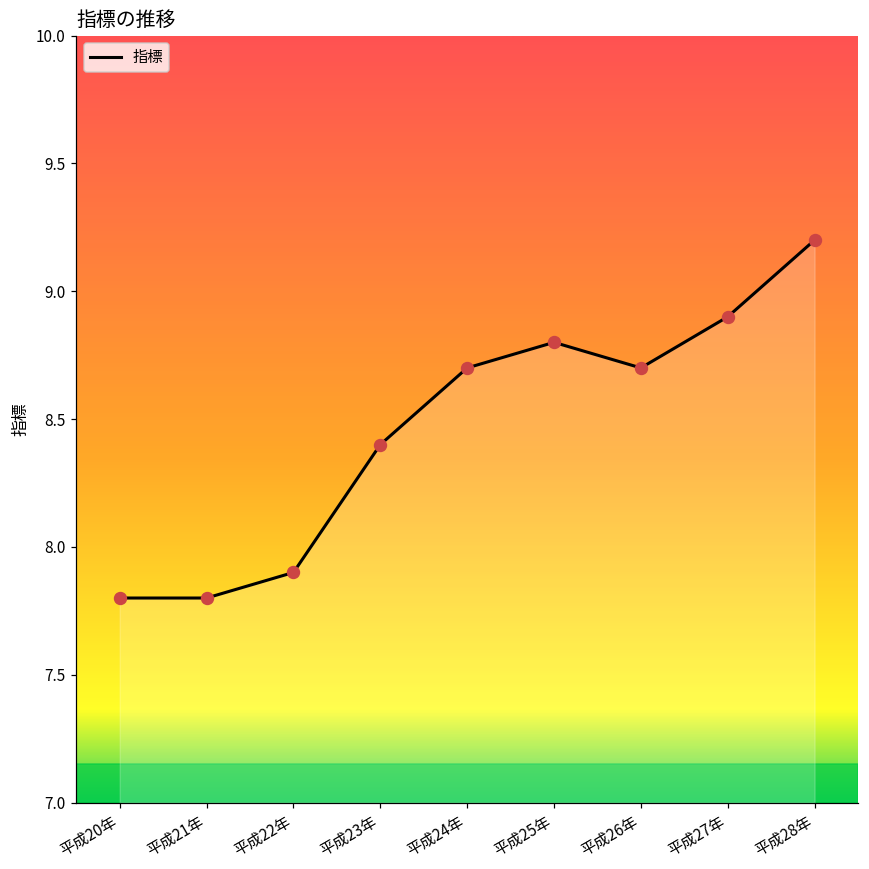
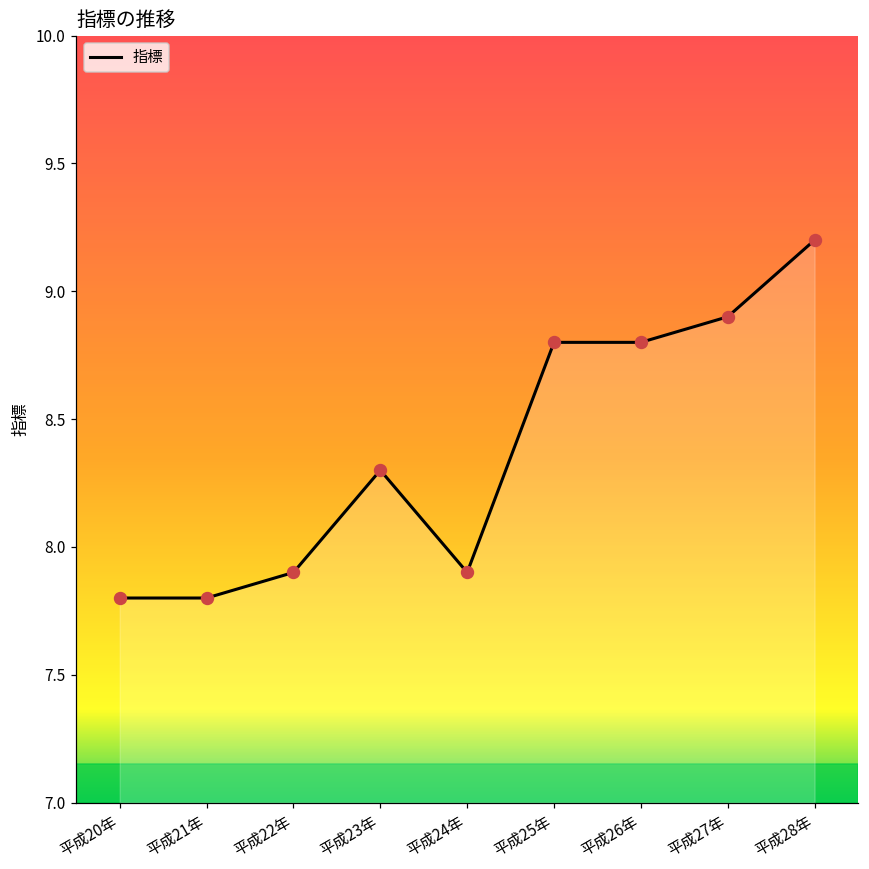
  {
    "平成20年": 7.8,
    "平成21年": 7.8,
    "平成22年": 7.9,
-   "平成23年": 8.4,
-   "平成24年": 8.7,
+   "平成23年": 8.3,
+   "平成24年": 7.9,
    "平成25年": 8.8,
-   "平成26年": 8.7,
+   "平成26年": 8.8,
    "平成27年": 8.9,
    "平成28年": 9.2
  }
